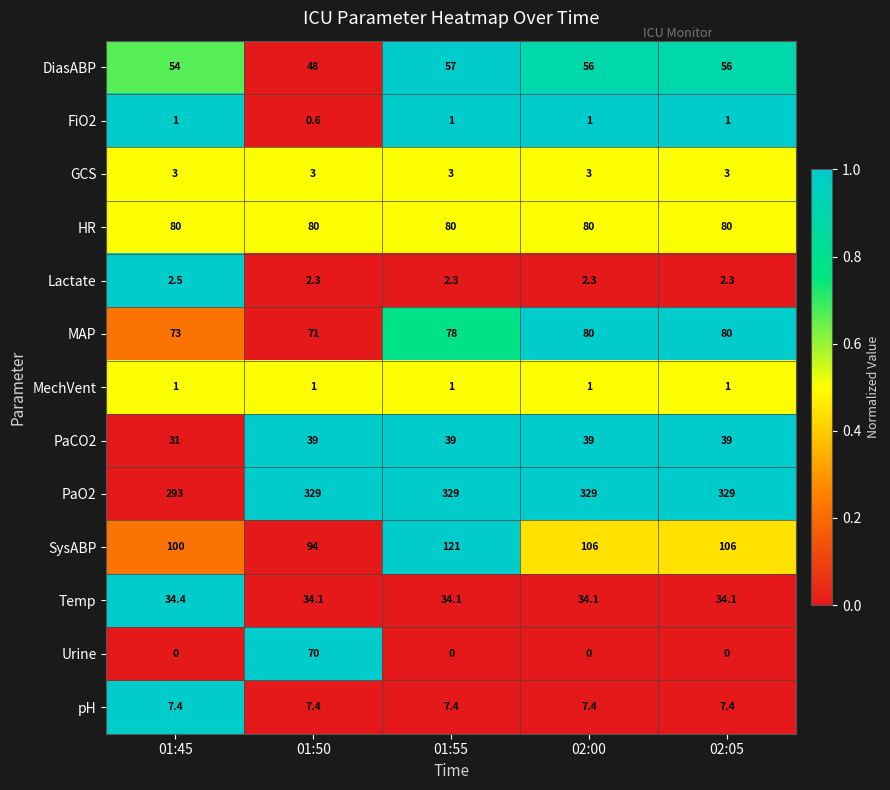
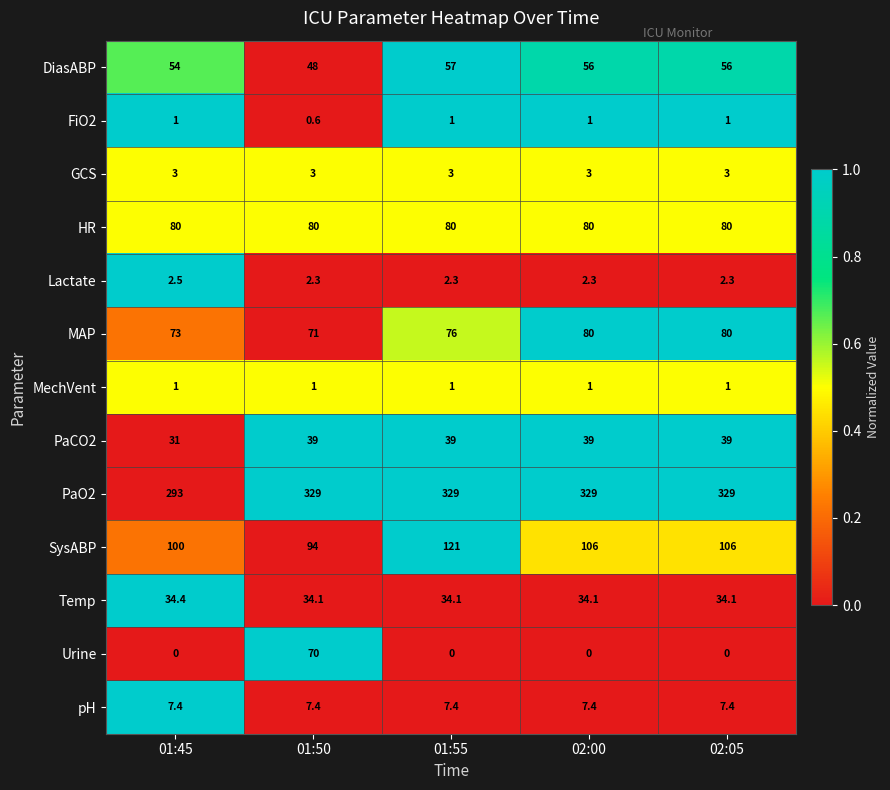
  {
    "DiasABP": {
      "01:45": 54,
      "01:50": 48,
      "01:55": 57,
      "02:00": 56,
      "02:05": 56
    },
    "FiO2": {
      "01:45": 1,
      "01:50": 0.6,
      "01:55": 1,
      "02:00": 1,
      "02:05": 1
    },
    "GCS": {
      "01:45": 3,
      "01:50": 3,
      "01:55": 3,
      "02:00": 3,
      "02:05": 3
    },
    "HR": {
      "01:45": 80,
      "01:50": 80,
      "01:55": 80,
      "02:00": 80,
      "02:05": 80
    },
    "Lactate": {
      "01:45": 2.5,
      "01:50": 2.3,
      "01:55": 2.3,
      "02:00": 2.3,
      "02:05": 2.3
    },
    "MAP": {
      "01:45": 73,
      "01:50": 71,
-     "01:55": 78,
+     "01:55": 76,
      "02:00": 80,
      "02:05": 80
    },
    "MechVent": {
      "01:45": 1,
      "01:50": 1,
      "01:55": 1,
      "02:00": 1,
      "02:05": 1
    },
    "PaCO2": {
      "01:45": 31,
      "01:50": 39,
      "01:55": 39,
      "02:00": 39,
      "02:05": 39
    },
    "PaO2": {
      "01:45": 293,
      "01:50": 329,
      "01:55": 329,
      "02:00": 329,
      "02:05": 329
    },
    "SysABP": {
      "01:45": 100,
      "01:50": 94,
      "01:55": 121,
      "02:00": 106,
      "02:05": 106
    },
    "Temp": {
      "01:45": 34.4,
      "01:50": 34.1,
      "01:55": 34.1,
      "02:00": 34.1,
      "02:05": 34.1
    },
    "Urine": {
      "01:45": 0,
      "01:50": 70,
      "01:55": 0,
      "02:00": 0,
      "02:05": 0
    },
    "pH": {
      "01:45": 7.4,
      "01:50": 7.4,
      "01:55": 7.4,
      "02:00": 7.4,
      "02:05": 7.4
    }
  }
